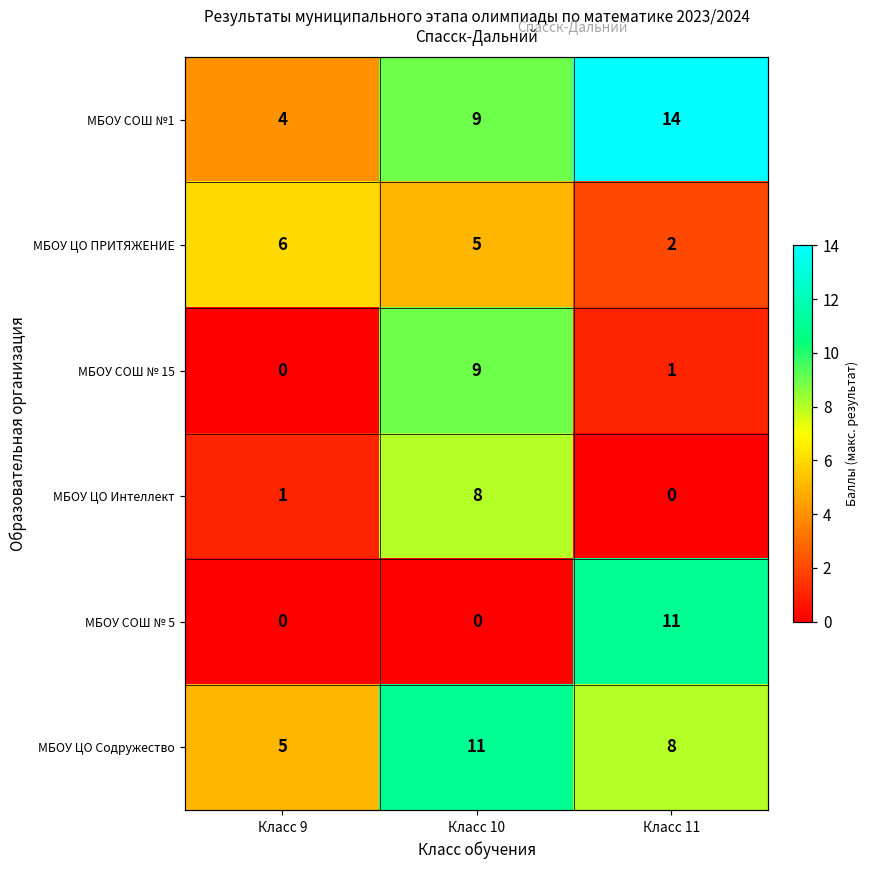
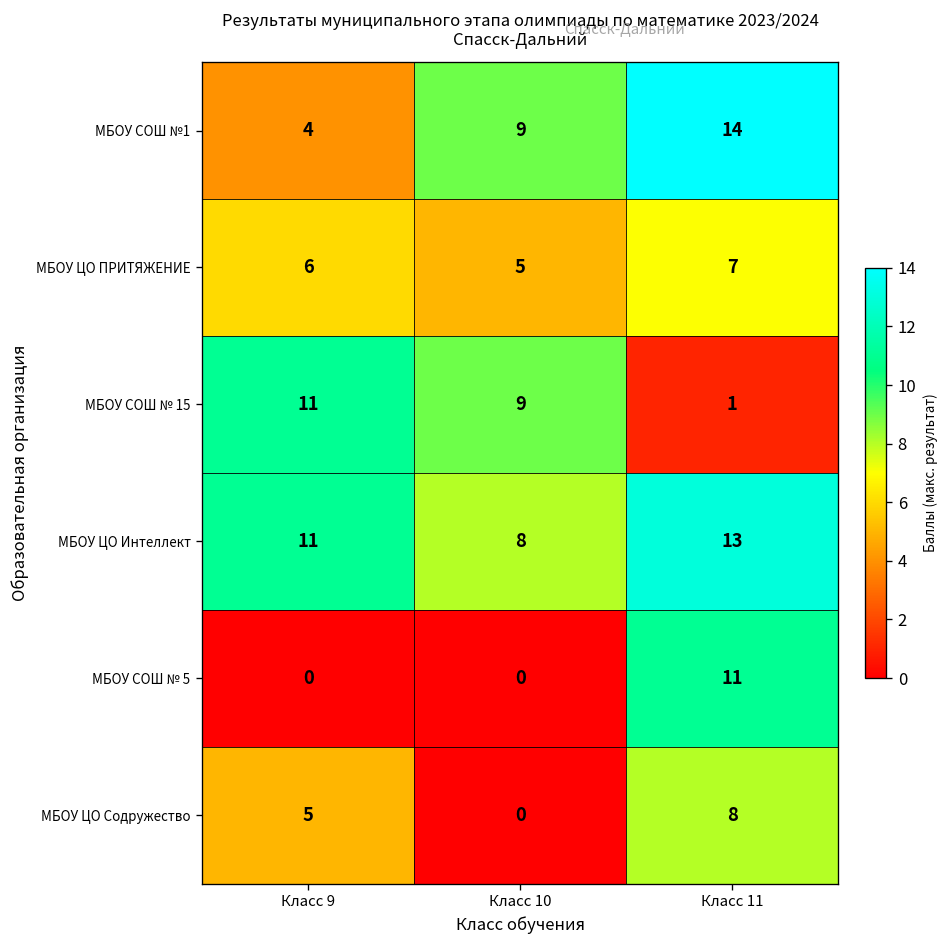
  {
    "МБОУ СОШ №1": {
      "Класс 9": 4,
      "Класс 10": 9,
      "Класс 11": 14
    },
    "МБОУ ЦО ПРИТЯЖЕНИЕ": {
      "Класс 9": 6,
      "Класс 10": 5,
-     "Класс 11": 2
+     "Класс 11": 7
    },
    "МБОУ СОШ № 15": {
-     "Класс 9": 0,
+     "Класс 9": 11,
      "Класс 10": 9,
      "Класс 11": 1
    },
    "МБОУ ЦО Интеллект": {
-     "Класс 9": 1,
+     "Класс 9": 11,
      "Класс 10": 8,
-     "Класс 11": 0
+     "Класс 11": 13
    },
    "МБОУ СОШ № 5": {
      "Класс 9": 0,
      "Класс 10": 0,
      "Класс 11": 11
    },
    "МБОУ ЦО Содружество": {
      "Класс 9": 5,
-     "Класс 10": 11,
+     "Класс 10": 0,
      "Класс 11": 8
    }
  }
